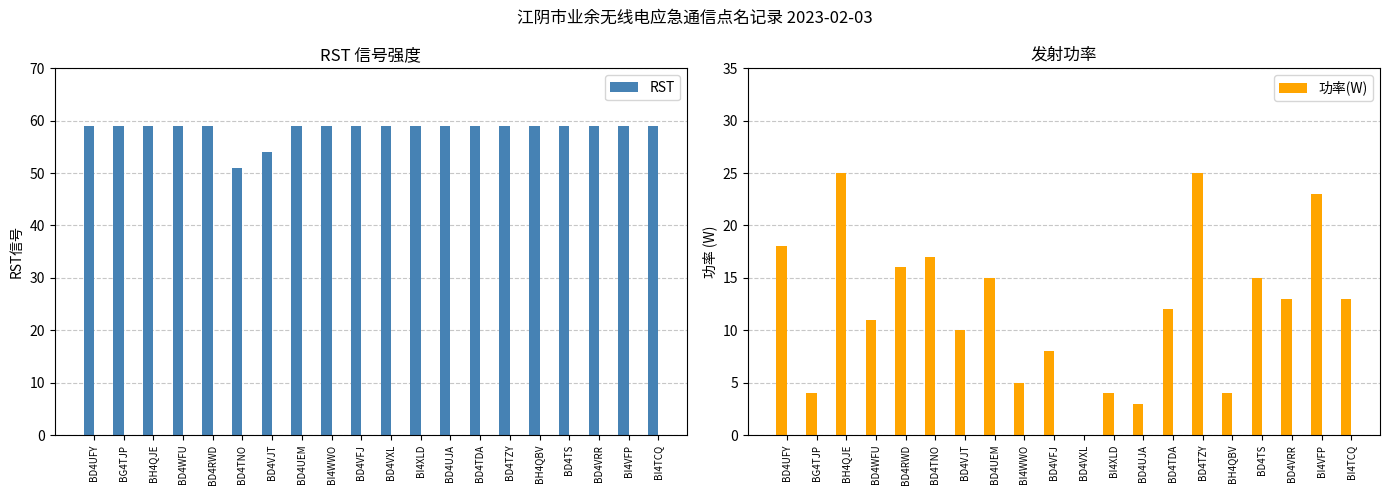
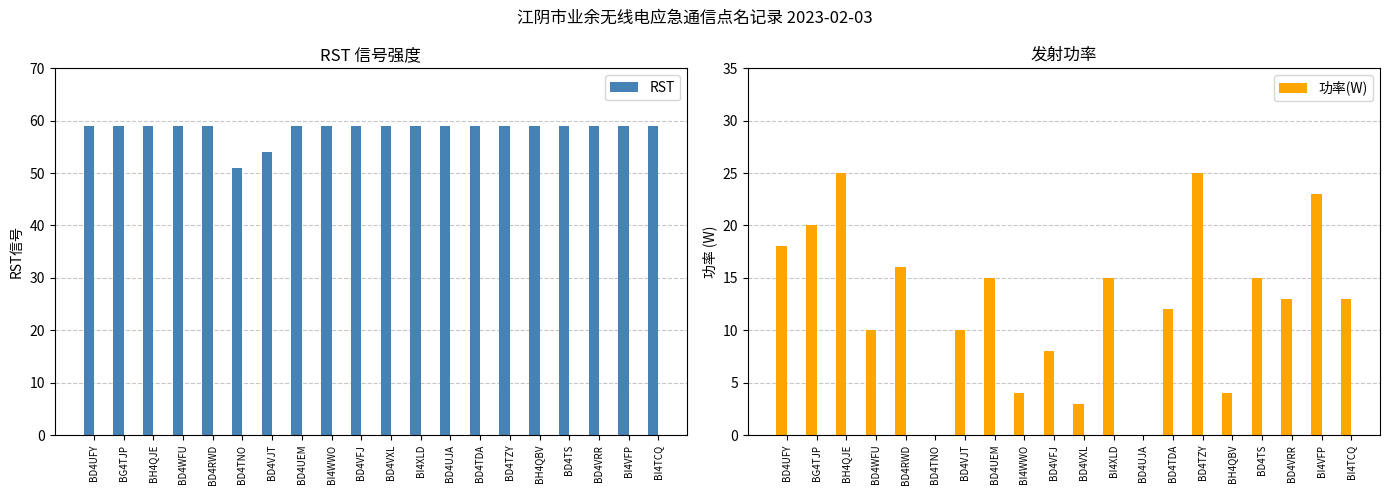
  {
    "RST 信号强度": {
      "BD4UFY": 59,
      "BG4TJP": 59,
      "BH4QJE": 59,
      "BD4WFU": 59,
      "BD4RWD": 59,
      "BD4TNO": 51,
      "BD4VJT": 54,
      "BD4UEM": 59,
      "BI4WWO": 59,
      "BD4VFJ": 59,
      "BD4VXL": 59,
      "BI4XLD": 59,
      "BD4UJA": 59,
      "BD4TDA": 59,
      "BD4TZY": 59,
      "BH4QBV": 59,
      "BD4TS": 59,
      "BD4VRR": 59,
      "BI4VFP": 59,
      "BI4TCQ": 59
    },
    "发射功率": {
      "BD4UFY": 18,
-     "BG4TJP": 4,
+     "BG4TJP": 20,
      "BH4QJE": 25,
-     "BD4WFU": 11,
+     "BD4WFU": 10,
      "BD4RWD": 16,
-     "BD4TNO": 17,
+     "BD4TNO": 0,
      "BD4VJT": 10,
      "BD4UEM": 15,
-     "BI4WWO": 5,
+     "BI4WWO": 4,
      "BD4VFJ": 8,
-     "BD4VXL": 0,
-     "BI4XLD": 4,
-     "BD4UJA": 3,
+     "BD4VXL": 3,
+     "BI4XLD": 15,
+     "BD4UJA": 0,
      "BD4TDA": 12,
      "BD4TZY": 25,
      "BH4QBV": 4,
      "BD4TS": 15,
      "BD4VRR": 13,
      "BI4VFP": 23,
      "BI4TCQ": 13
    }
  }
